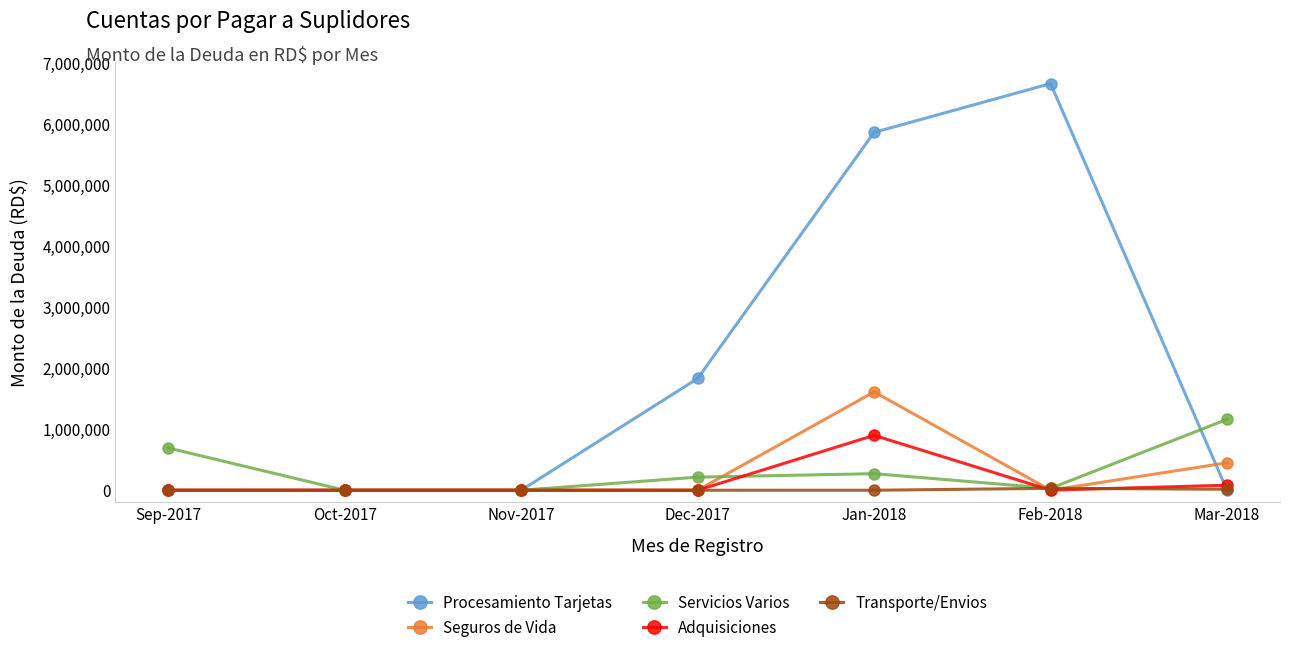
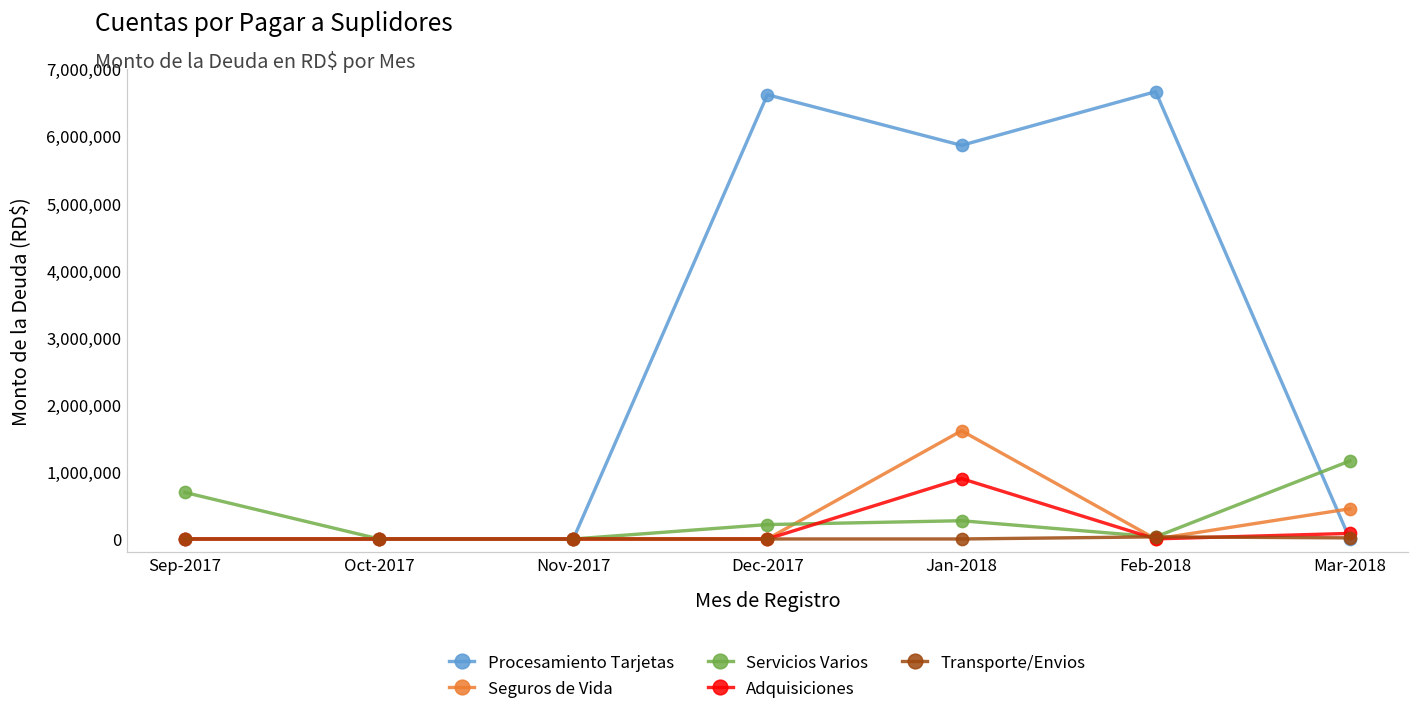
  {
    "Procesamiento Tarjetas": {
-     "Dec-2017": "1,800,000",
+     "Dec-2017": "6,600,000",
      "Jan-2018": "5,900,000",
      "Feb-2018": "6,700,000"
    },
    "Seguros de Vida": {
      "Jan-2018": "1,600,000",
      "Mar-2018": "400,000"
    },
    "Servicios Varios": {
      "Sep-2017": "700,000",
      "Dec-2017": "200,000",
      "Jan-2018": "300,000",
      "Mar-2018": "1,200,000"
    },
    "Adquisiciones": {
      "Jan-2018": "900,000",
      "Mar-2018": "100,000"
    },
    "Transporte/Envios": {
      "Jan-2018": "0"
    }
  }
